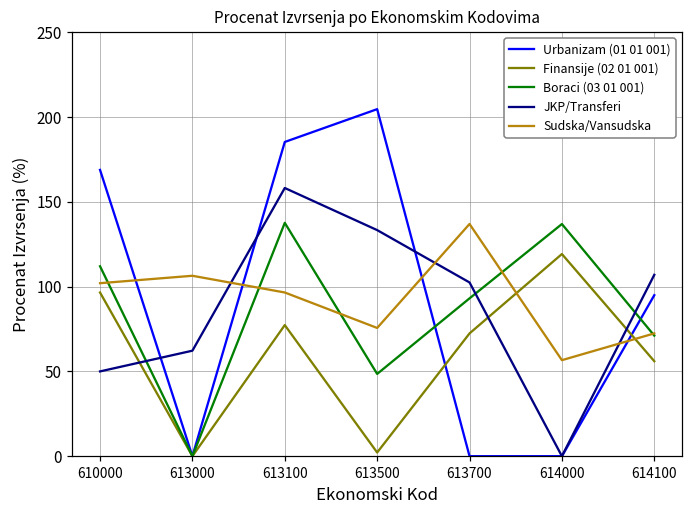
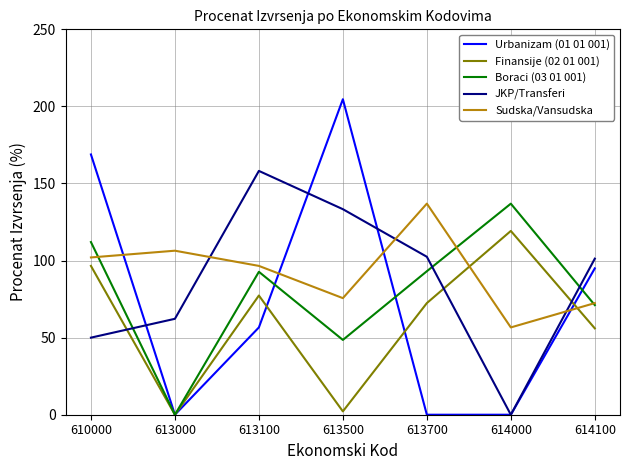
  {
    "Urbanizam (01 01 001)": {
      "610000": 169,
-     "613100": 185,
+     "613100": 57,
      "613500": 205,
      "613700": 0,
      "614100": 95
    },
    "Boraci (03 01 001)": {
      "610000": 112,
-     "613100": 138,
+     "613100": 93,
      "613500": 49,
      "613700": 93,
      "614000": 137
    },
    "JKP/Transferi": {
      "610000": 50,
      "613000": 62,
      "613100": 158,
      "613500": 133,
      "613700": 102,
-     "614100": 107
+     "614100": 101
    }
  }
